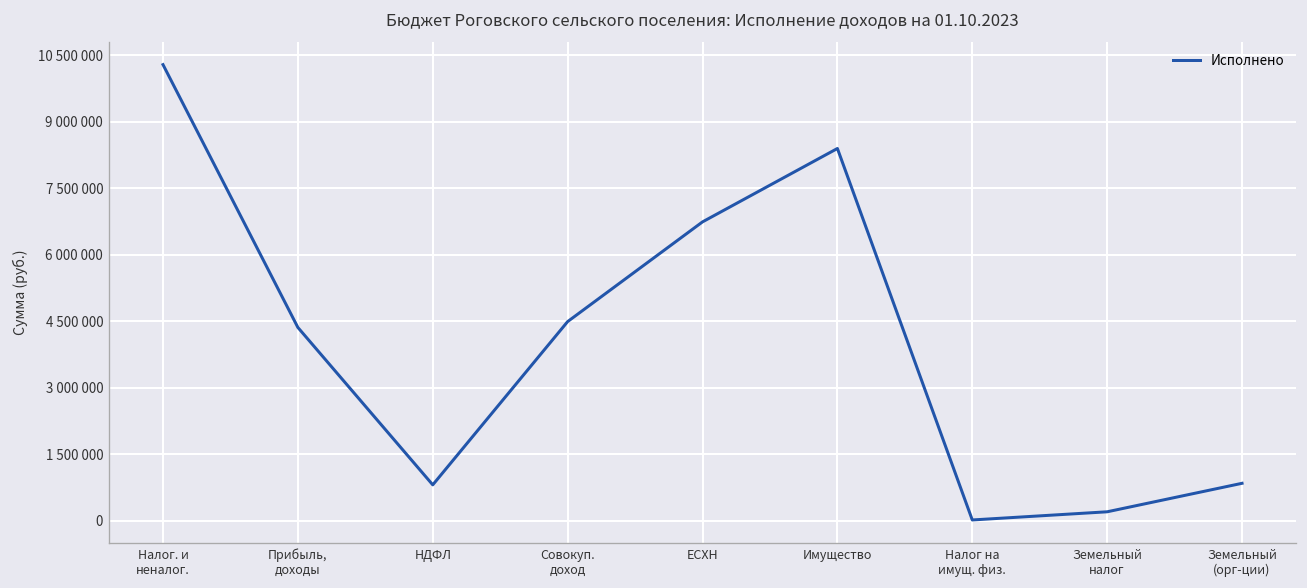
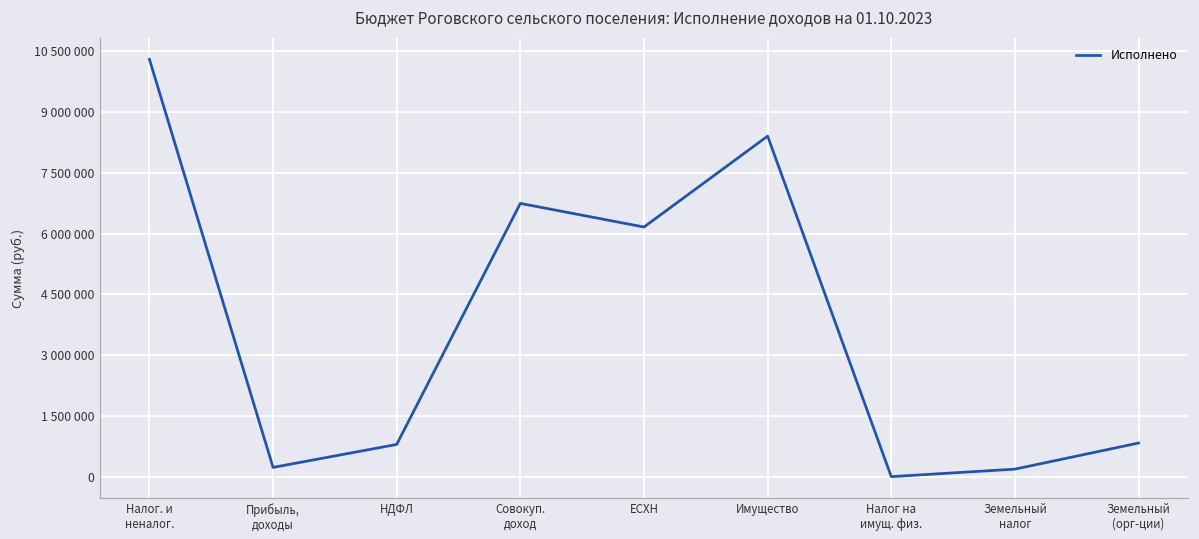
  {
    "Налог. и неналог.": 10300000,
-   "Прибыль, доходы": 4400000,
+   "Прибыль, доходы": 200000,
    "НДФЛ": 800000,
-   "Совокуп. доход": 4500000,
-   "ЕСХН": 6700000,
+   "Совокуп. доход": 6700000,
+   "ЕСХН": 6200000,
    "Имущество": 8400000,
    "Налог на имущ. физ.": 0,
    "Земельный налог": 200000,
    "Земельный (орг-ции)": 800000
  }
